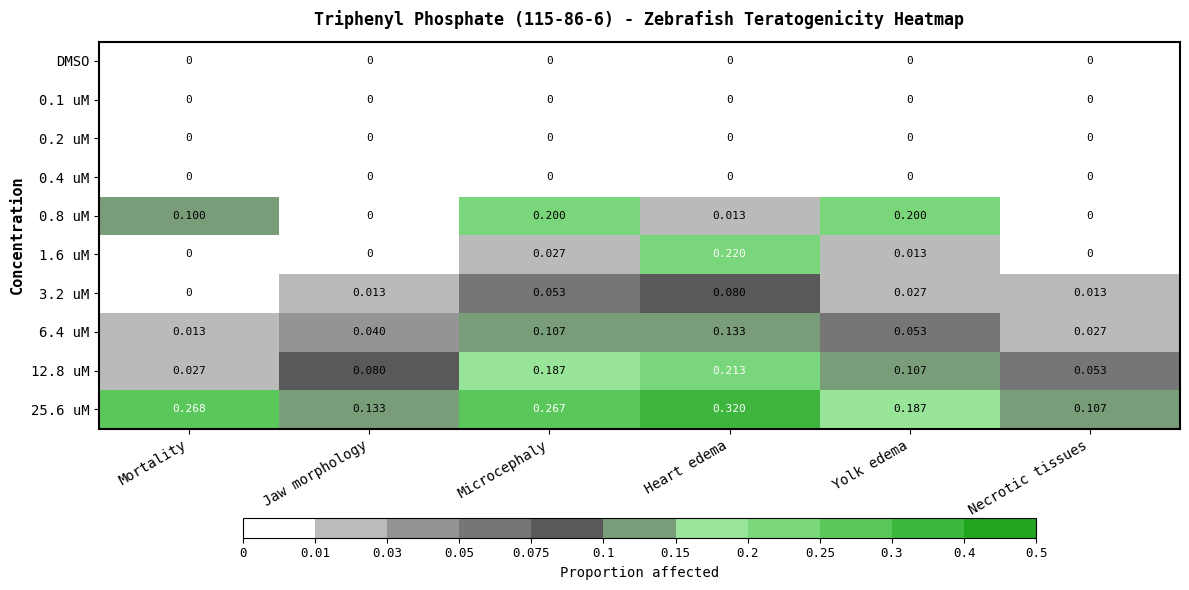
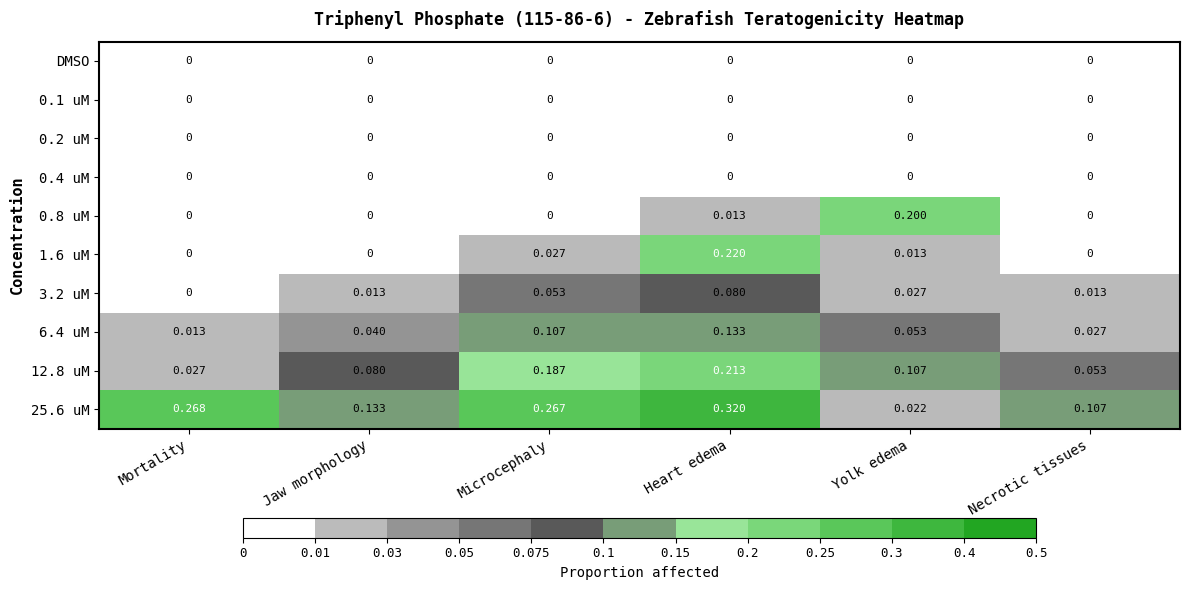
  {
    "DMSO": {
      "Mortality": 0,
      "Jaw morphology": 0,
      "Microcephaly": 0,
      "Heart edema": 0,
      "Yolk edema": 0,
      "Necrotic tissues": 0
    },
    "0.1 uM": {
      "Mortality": 0,
      "Jaw morphology": 0,
      "Microcephaly": 0,
      "Heart edema": 0,
      "Yolk edema": 0,
      "Necrotic tissues": 0
    },
    "0.2 uM": {
      "Mortality": 0,
      "Jaw morphology": 0,
      "Microcephaly": 0,
      "Heart edema": 0,
      "Yolk edema": 0,
      "Necrotic tissues": 0
    },
    "0.4 uM": {
      "Mortality": 0,
      "Jaw morphology": 0,
      "Microcephaly": 0,
      "Heart edema": 0,
      "Yolk edema": 0,
      "Necrotic tissues": 0
    },
    "0.8 uM": {
-     "Mortality": 0.100,
+     "Mortality": 0,
      "Jaw morphology": 0,
-     "Microcephaly": 0.200,
+     "Microcephaly": 0,
      "Heart edema": 0.013,
      "Yolk edema": 0.200,
      "Necrotic tissues": 0
    },
    "1.6 uM": {
      "Mortality": 0,
      "Jaw morphology": 0,
      "Microcephaly": 0.027,
      "Heart edema": 0.220,
      "Yolk edema": 0.013,
      "Necrotic tissues": 0
    },
    "3.2 uM": {
      "Mortality": 0,
      "Jaw morphology": 0.013,
      "Microcephaly": 0.053,
      "Heart edema": 0.080,
      "Yolk edema": 0.027,
      "Necrotic tissues": 0.013
    },
    "6.4 uM": {
      "Mortality": 0.013,
      "Jaw morphology": 0.040,
      "Microcephaly": 0.107,
      "Heart edema": 0.133,
      "Yolk edema": 0.053,
      "Necrotic tissues": 0.027
    },
    "12.8 uM": {
      "Mortality": 0.027,
      "Jaw morphology": 0.080,
      "Microcephaly": 0.187,
      "Heart edema": 0.213,
      "Yolk edema": 0.107,
      "Necrotic tissues": 0.053
    },
    "25.6 uM": {
      "Mortality": 0.268,
      "Jaw morphology": 0.133,
      "Microcephaly": 0.267,
      "Heart edema": 0.320,
-     "Yolk edema": 0.187,
+     "Yolk edema": 0.022,
      "Necrotic tissues": 0.107
    }
  }
